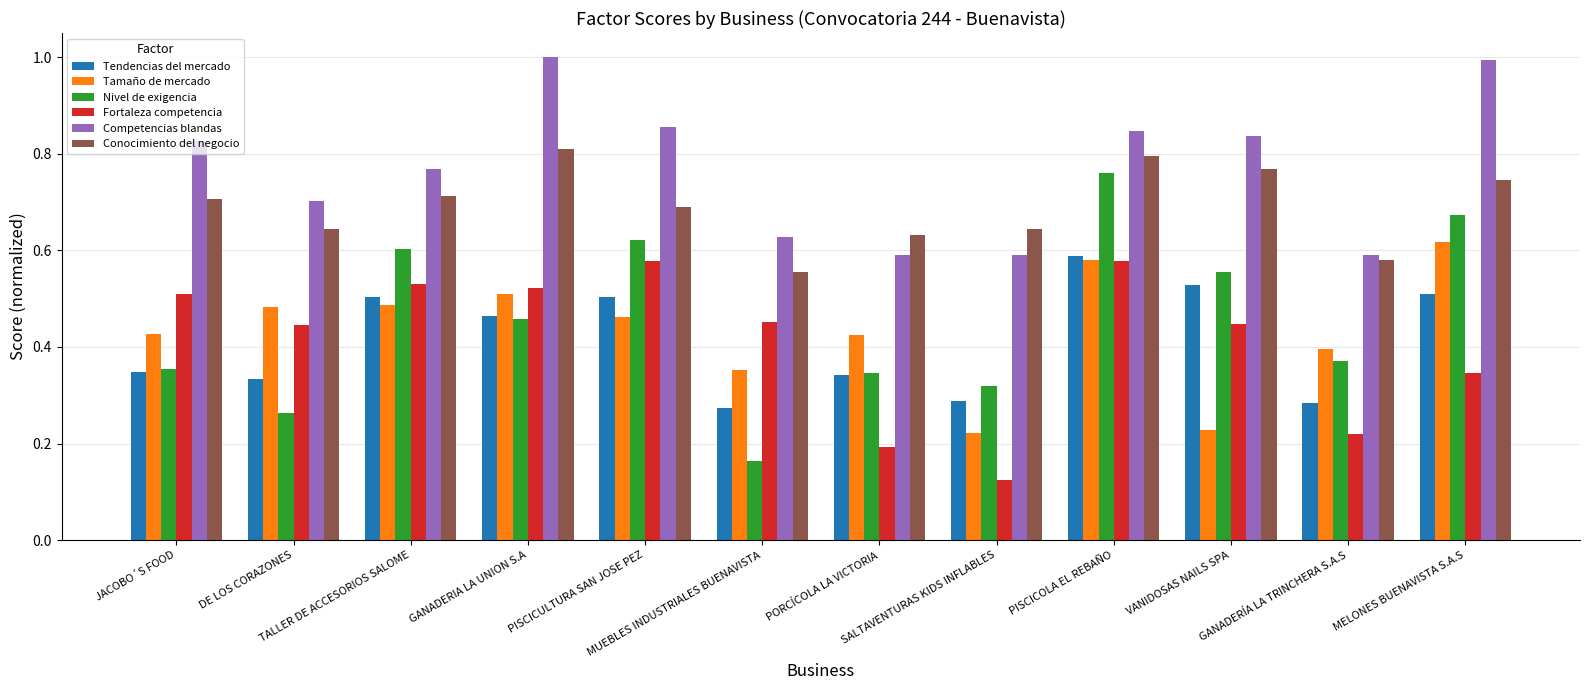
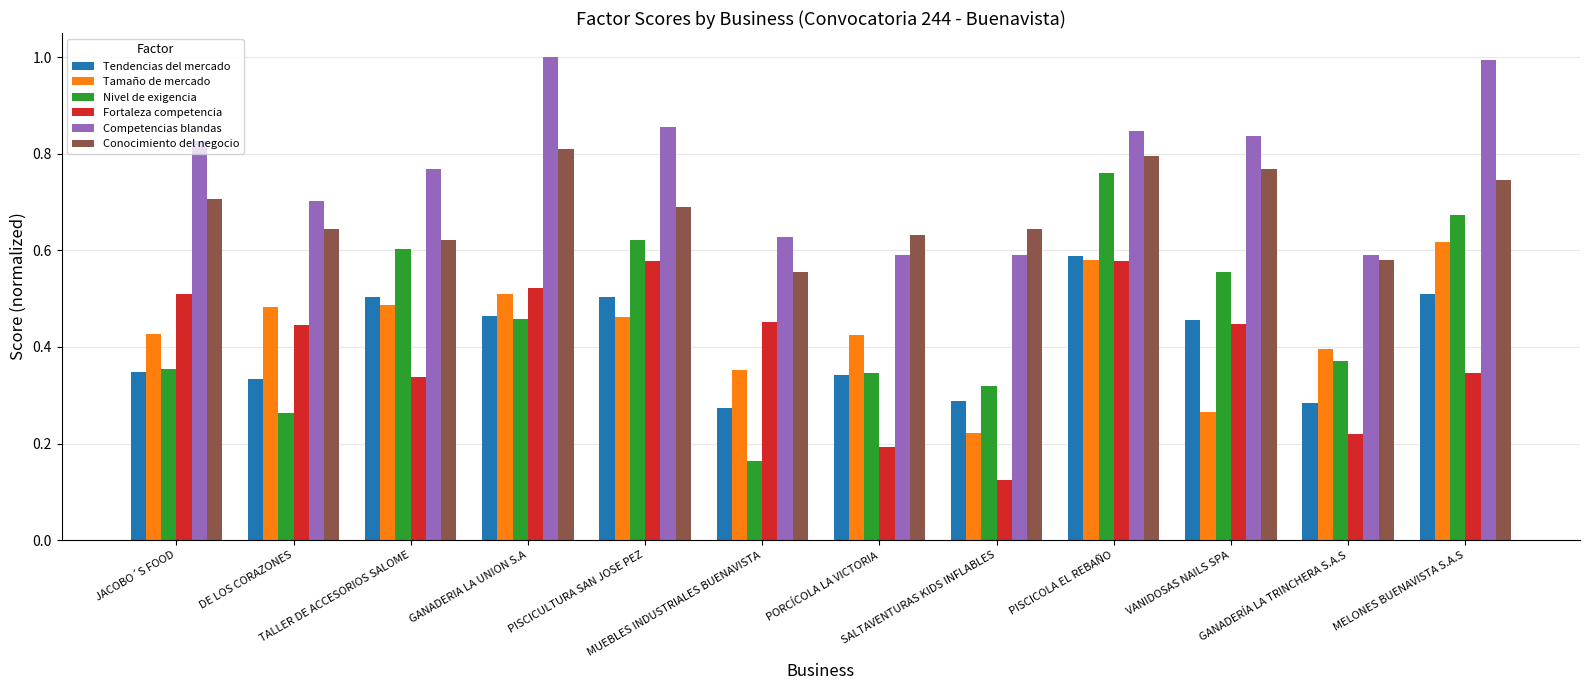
  {
    "Tendencias del mercado": {
      "JACOBO´S FOOD": 0.35,
      "DE LOS CORAZONES": 0.33,
      "TALLER DE ACCESORIOS SALOME": 0.50,
      "GANADERIA LA UNION S.A": 0.46,
      "PISCICULTURA SAN JOSE PEZ": 0.50,
      "MUEBLES INDUSTRIALES BUENAVISTA": 0.27,
      "PORCÍCOLA LA VICTORIA": 0.34,
      "SALTAVENTURAS KIDS INFLABLES": 0.29,
      "PISCICOLA EL REBAÑO": 0.59,
-     "VANIDOSAS NAILS SPA": 0.53,
+     "VANIDOSAS NAILS SPA": 0.46,
      "GANADERÍA LA TRINCHERA S.A.S": 0.28,
      "MELONES BUENAVISTA S.A.S": 0.51
    },
    "Tamaño de mercado": {
      "JACOBO´S FOOD": 0.43,
      "DE LOS CORAZONES": 0.48,
      "TALLER DE ACCESORIOS SALOME": 0.49,
      "GANADERIA LA UNION S.A": 0.51,
      "PISCICULTURA SAN JOSE PEZ": 0.46,
      "MUEBLES INDUSTRIALES BUENAVISTA": 0.35,
      "PORCÍCOLA LA VICTORIA": 0.43,
      "SALTAVENTURAS KIDS INFLABLES": 0.22,
      "PISCICOLA EL REBAÑO": 0.58,
-     "VANIDOSAS NAILS SPA": 0.23,
+     "VANIDOSAS NAILS SPA": 0.27,
      "GANADERÍA LA TRINCHERA S.A.S": 0.40,
      "MELONES BUENAVISTA S.A.S": 0.62
    },
    "Nivel de exigencia": {
      "JACOBO´S FOOD": 0.36,
      "DE LOS CORAZONES": 0.26,
      "TALLER DE ACCESORIOS SALOME": 0.60,
      "GANADERIA LA UNION S.A": 0.46,
      "PISCICULTURA SAN JOSE PEZ": 0.62,
      "MUEBLES INDUSTRIALES BUENAVISTA": 0.16,
      "PORCÍCOLA LA VICTORIA": 0.35,
      "SALTAVENTURAS KIDS INFLABLES": 0.32,
      "PISCICOLA EL REBAÑO": 0.76,
      "VANIDOSAS NAILS SPA": 0.56,
      "GANADERÍA LA TRINCHERA S.A.S": 0.37,
      "MELONES BUENAVISTA S.A.S": 0.67
    },
    "Fortaleza competencia": {
      "JACOBO´S FOOD": 0.51,
      "DE LOS CORAZONES": 0.45,
-     "TALLER DE ACCESORIOS SALOME": 0.53,
+     "TALLER DE ACCESORIOS SALOME": 0.34,
      "GANADERIA LA UNION S.A": 0.52,
      "PISCICULTURA SAN JOSE PEZ": 0.58,
      "MUEBLES INDUSTRIALES BUENAVISTA": 0.45,
      "PORCÍCOLA LA VICTORIA": 0.19,
      "SALTAVENTURAS KIDS INFLABLES": 0.12,
      "PISCICOLA EL REBAÑO": 0.58,
      "VANIDOSAS NAILS SPA": 0.45,
      "GANADERÍA LA TRINCHERA S.A.S": 0.22,
      "MELONES BUENAVISTA S.A.S": 0.35
    },
    "Competencias blandas": {
      "DE LOS CORAZONES": 0.70,
      "TALLER DE ACCESORIOS SALOME": 0.77,
      "GANADERIA LA UNION S.A": 1.00,
      "PISCICULTURA SAN JOSE PEZ": 0.86,
      "MUEBLES INDUSTRIALES BUENAVISTA": 0.63,
      "PORCÍCOLA LA VICTORIA": 0.59,
      "SALTAVENTURAS KIDS INFLABLES": 0.59,
      "PISCICOLA EL REBAÑO": 0.85,
      "VANIDOSAS NAILS SPA": 0.84,
      "GANADERÍA LA TRINCHERA S.A.S": 0.59,
      "MELONES BUENAVISTA S.A.S": 0.99
    },
    "Conocimiento del negocio": {
      "JACOBO´S FOOD": 0.71,
      "DE LOS CORAZONES": 0.64,
-     "TALLER DE ACCESORIOS SALOME": 0.71,
+     "TALLER DE ACCESORIOS SALOME": 0.62,
      "GANADERIA LA UNION S.A": 0.81,
      "PISCICULTURA SAN JOSE PEZ": 0.69,
      "MUEBLES INDUSTRIALES BUENAVISTA": 0.55,
      "PORCÍCOLA LA VICTORIA": 0.63,
      "SALTAVENTURAS KIDS INFLABLES": 0.64,
      "PISCICOLA EL REBAÑO": 0.80,
      "VANIDOSAS NAILS SPA": 0.77,
      "GANADERÍA LA TRINCHERA S.A.S": 0.58,
      "MELONES BUENAVISTA S.A.S": 0.75
    }
  }
